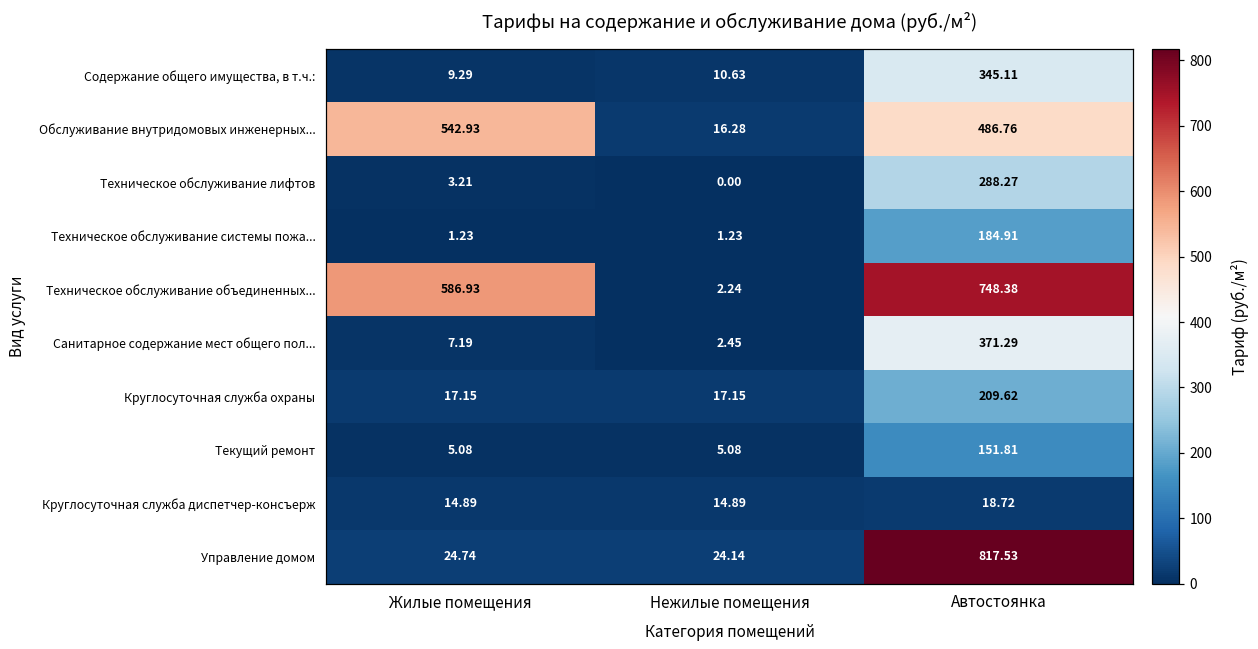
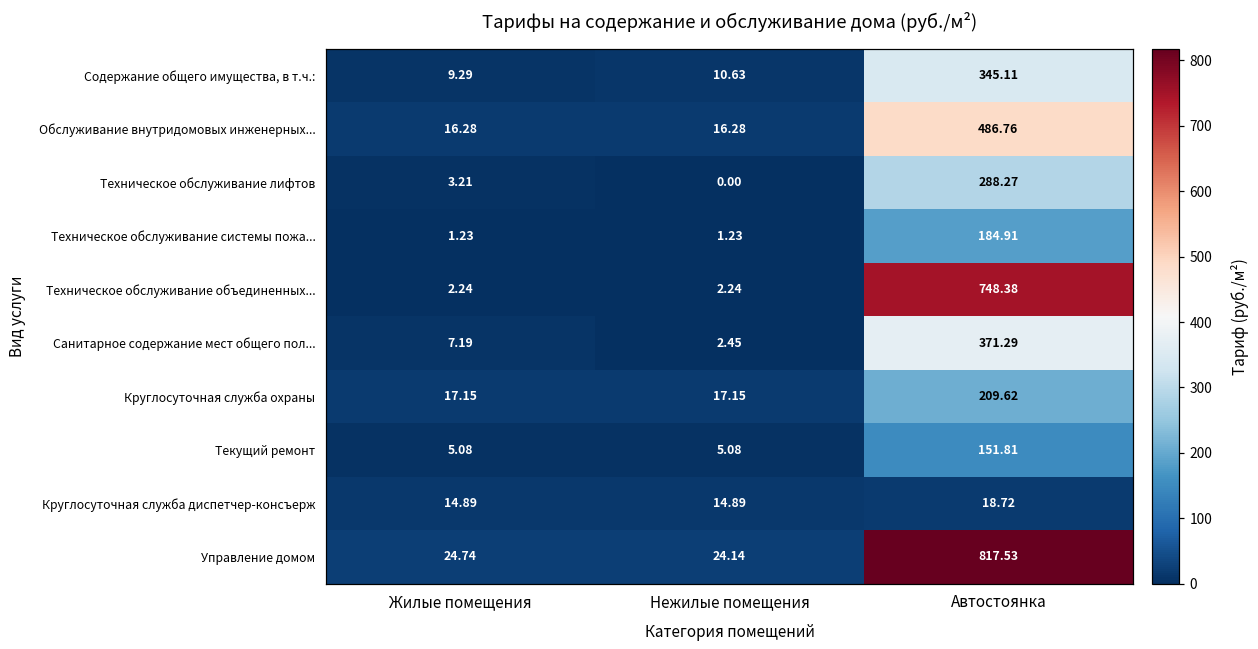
  {
    "Содержание общего имущества, в т.ч.:": {
      "Жилые помещения": 9.29,
      "Нежилые помещения": 10.63,
      "Автостоянка": 345.11
    },
    "Обслуживание внутридомовых инженерных...": {
-     "Жилые помещения": 542.93,
+     "Жилые помещения": 16.28,
      "Нежилые помещения": 16.28,
      "Автостоянка": 486.76
    },
    "Техническое обслуживание лифтов": {
      "Жилые помещения": 3.21,
      "Нежилые помещения": 0.00,
      "Автостоянка": 288.27
    },
    "Техническое обслуживание системы пожа...": {
      "Жилые помещения": 1.23,
      "Нежилые помещения": 1.23,
      "Автостоянка": 184.91
    },
    "Техническое обслуживание объединенных...": {
-     "Жилые помещения": 586.93,
+     "Жилые помещения": 2.24,
      "Нежилые помещения": 2.24,
      "Автостоянка": 748.38
    },
    "Санитарное содержание мест общего пол...": {
      "Жилые помещения": 7.19,
      "Нежилые помещения": 2.45,
      "Автостоянка": 371.29
    },
    "Круглосуточная служба охраны": {
      "Жилые помещения": 17.15,
      "Нежилые помещения": 17.15,
      "Автостоянка": 209.62
    },
    "Текущий ремонт": {
      "Жилые помещения": 5.08,
      "Нежилые помещения": 5.08,
      "Автостоянка": 151.81
    },
    "Круглосуточная служба диспетчер-консъерж": {
      "Жилые помещения": 14.89,
      "Нежилые помещения": 14.89,
      "Автостоянка": 18.72
    },
    "Управление домом": {
      "Жилые помещения": 24.74,
      "Нежилые помещения": 24.14,
      "Автостоянка": 817.53
    }
  }
